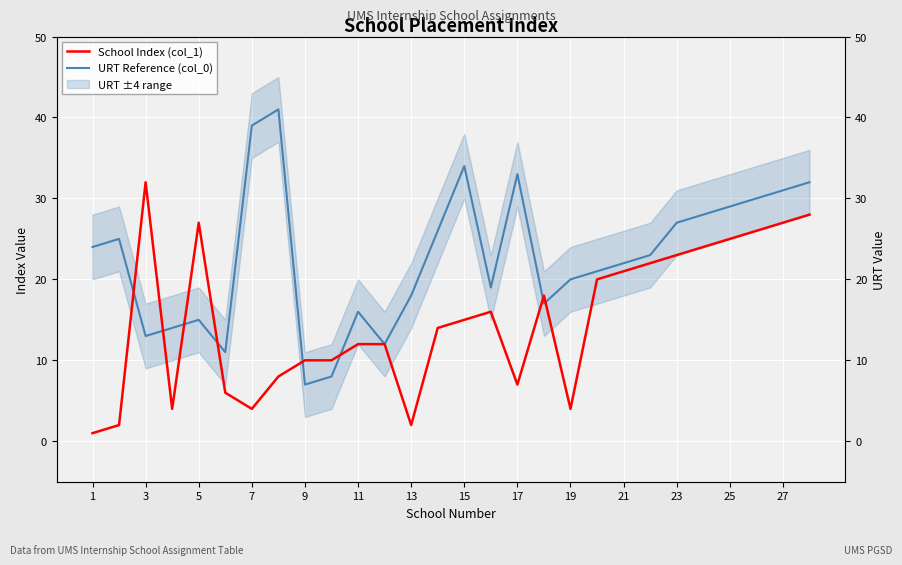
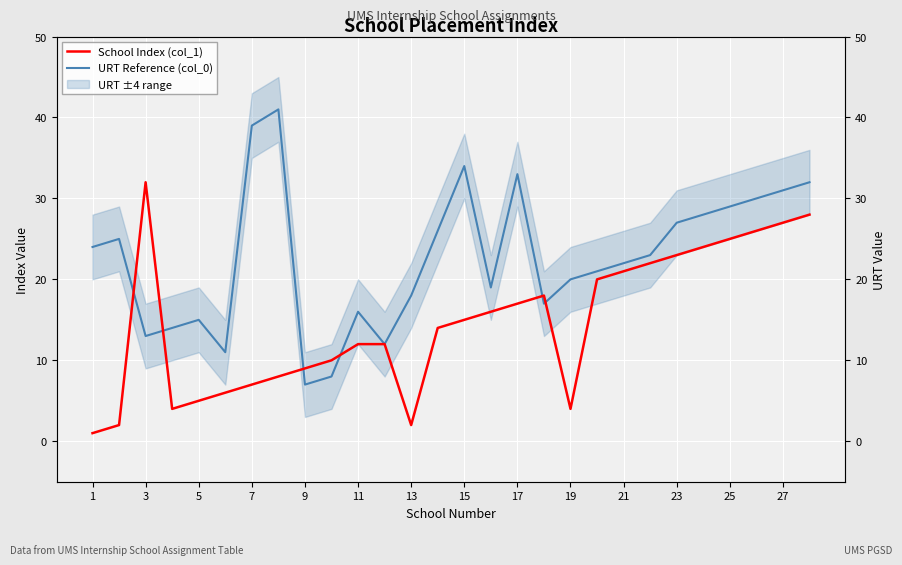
  {
    "School Index (col_1)": {
      "1": 1,
      "3": 32,
-     "5": 27,
-     "7": 4,
-     "9": 10,
+     "5": 5,
+     "7": 7,
+     "9": 9,
      "11": 12,
      "13": 2,
      "15": 15,
-     "17": 7,
+     "17": 17,
      "19": 4,
      "21": 21,
      "23": 23,
      "25": 25,
      "27": 27
    }
  }
